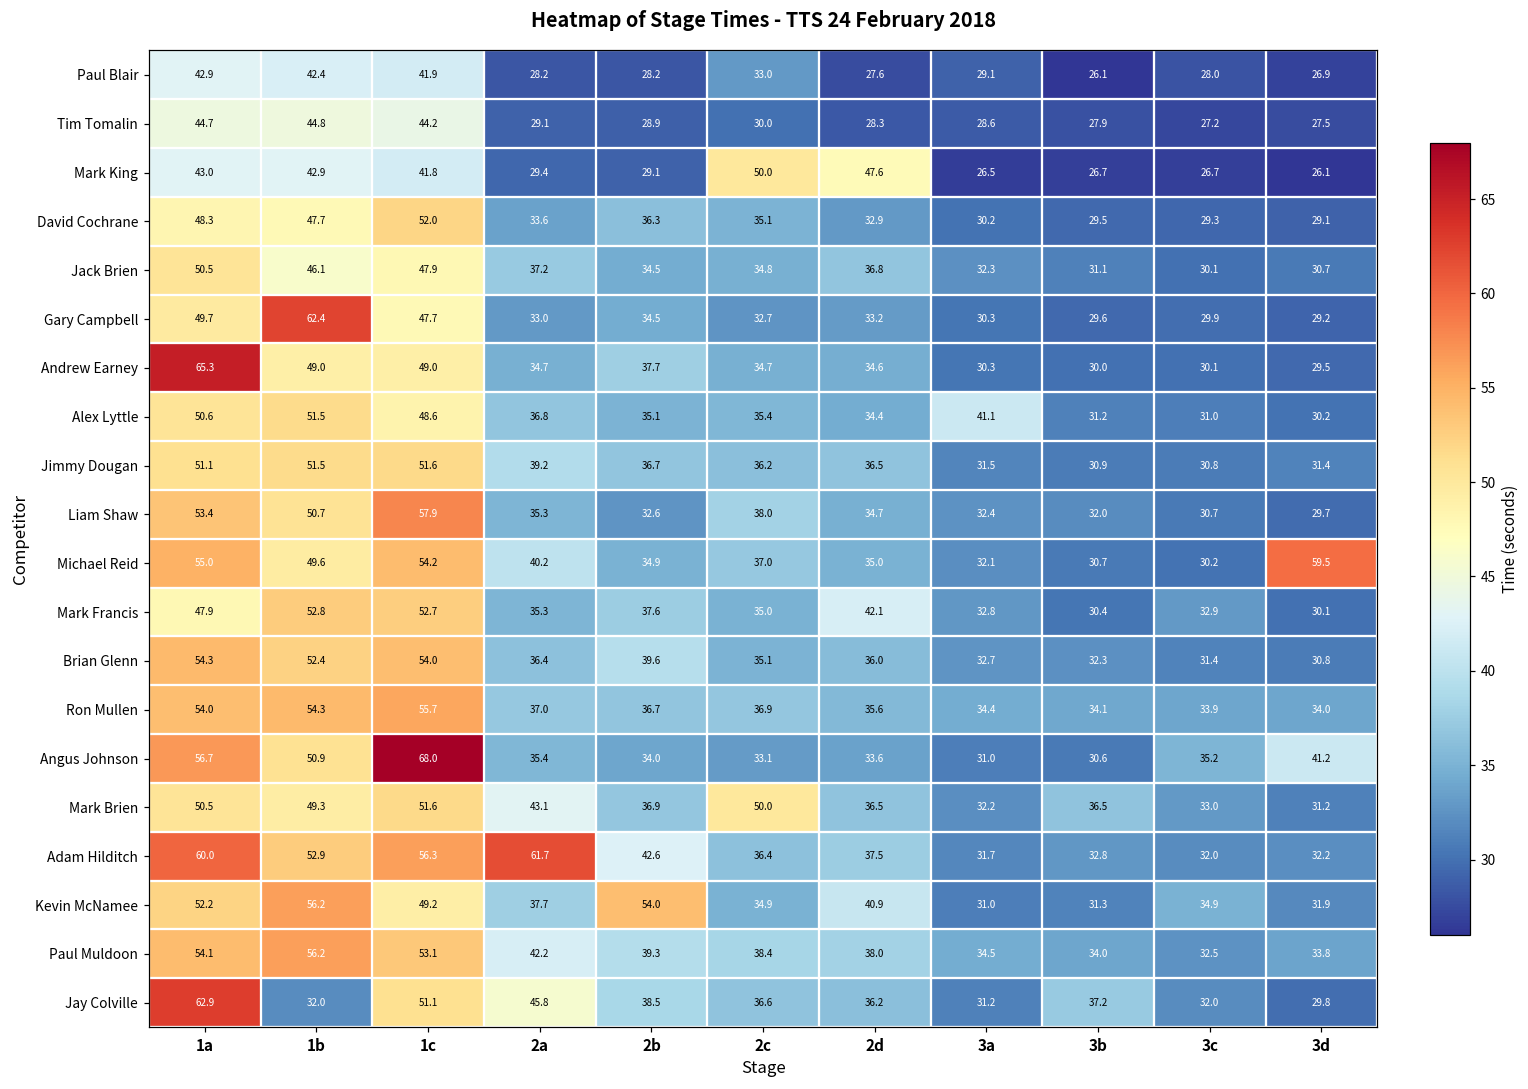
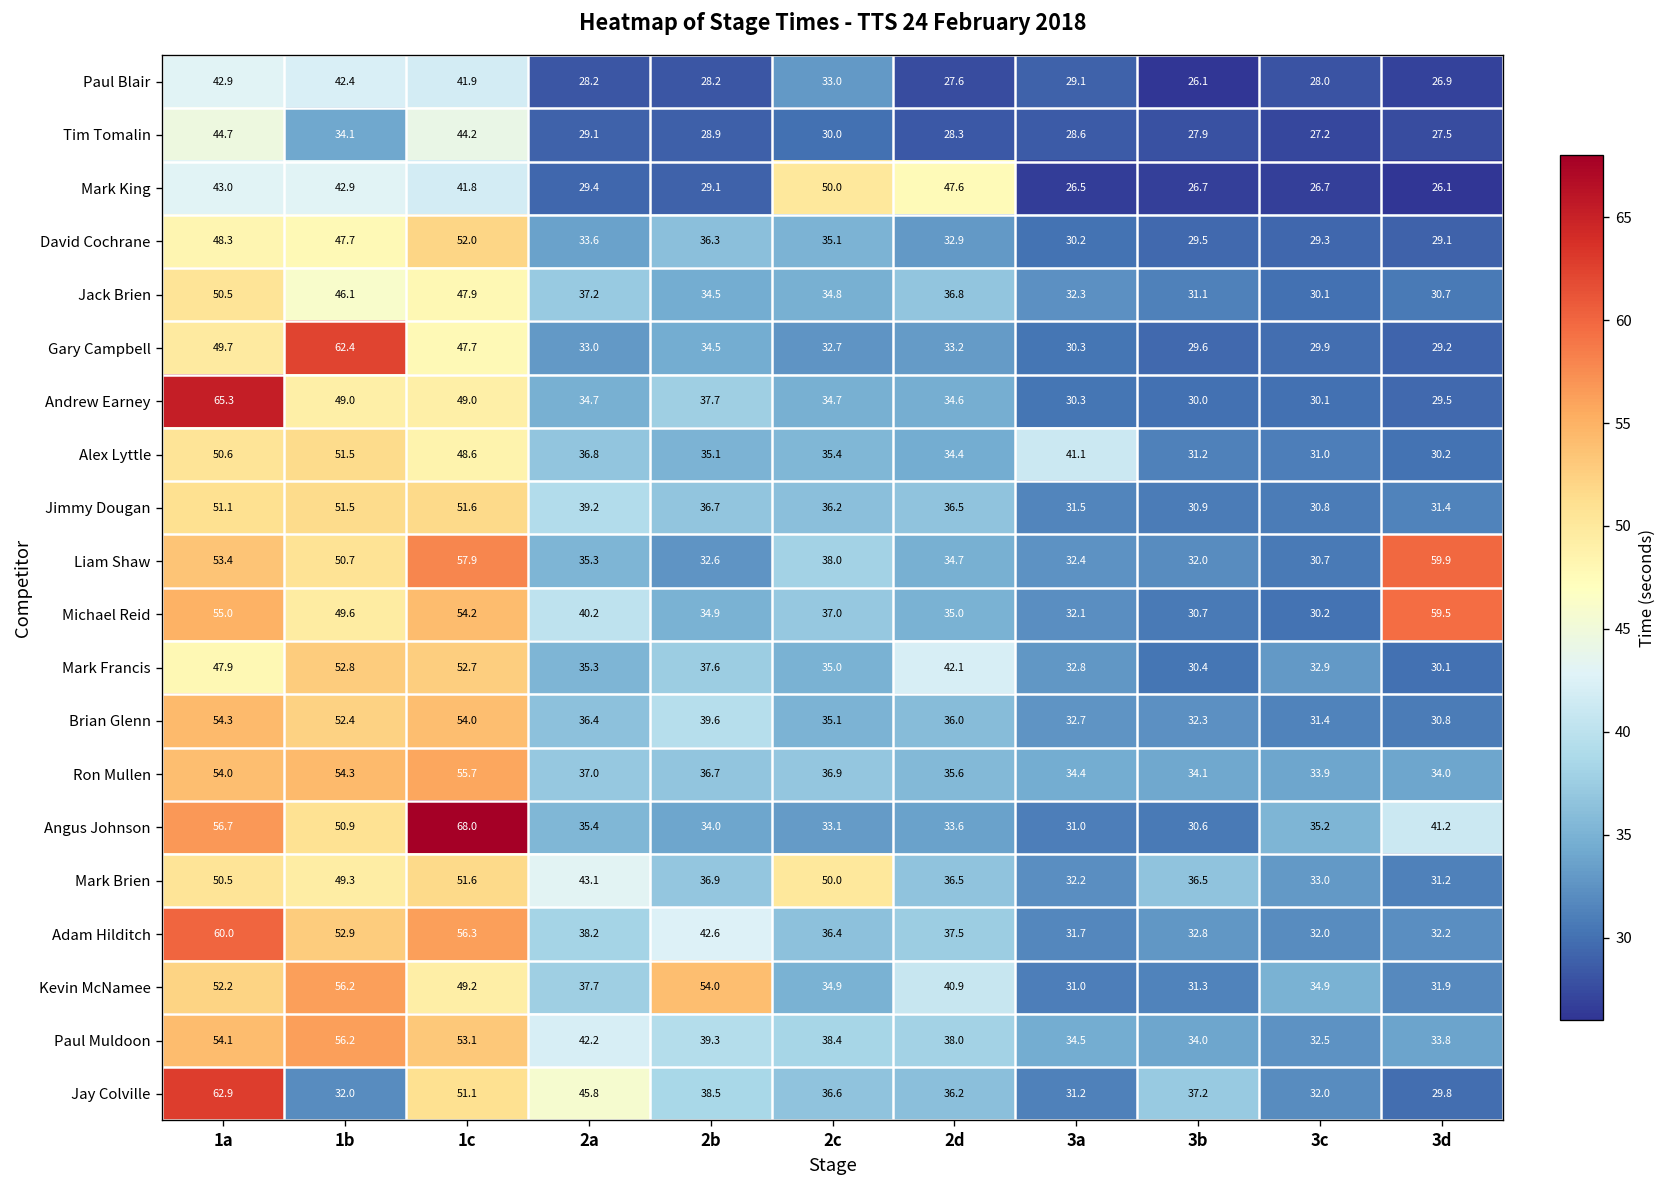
  {
    "Tim Tomalin": {
      "1a": 44.7,
-     "1b": 44.8,
+     "1b": 34.1,
      "1c": 44.2,
      "2a": 29.1,
      "2b": 28.9,
      "2c": 30.0,
      "2d": 28.3,
      "3a": 28.6,
      "3b": 27.9,
      "3c": 27.2,
      "3d": 27.5
    },
    "Liam Shaw": {
      "1a": 53.4,
      "1b": 50.7,
      "1c": 57.9,
      "2a": 35.3,
      "2b": 32.6,
      "2c": 38.0,
      "2d": 34.7,
      "3a": 32.4,
      "3b": 32.0,
      "3c": 30.7,
-     "3d": 29.7
+     "3d": 59.9
    },
    "Adam Hilditch": {
      "1a": 60.0,
      "1b": 52.9,
      "1c": 56.3,
-     "2a": 61.7,
+     "2a": 38.2,
      "2b": 42.6,
      "2c": 36.4,
      "2d": 37.5,
      "3a": 31.7,
      "3b": 32.8,
      "3c": 32.0,
      "3d": 32.2
    }
  }
